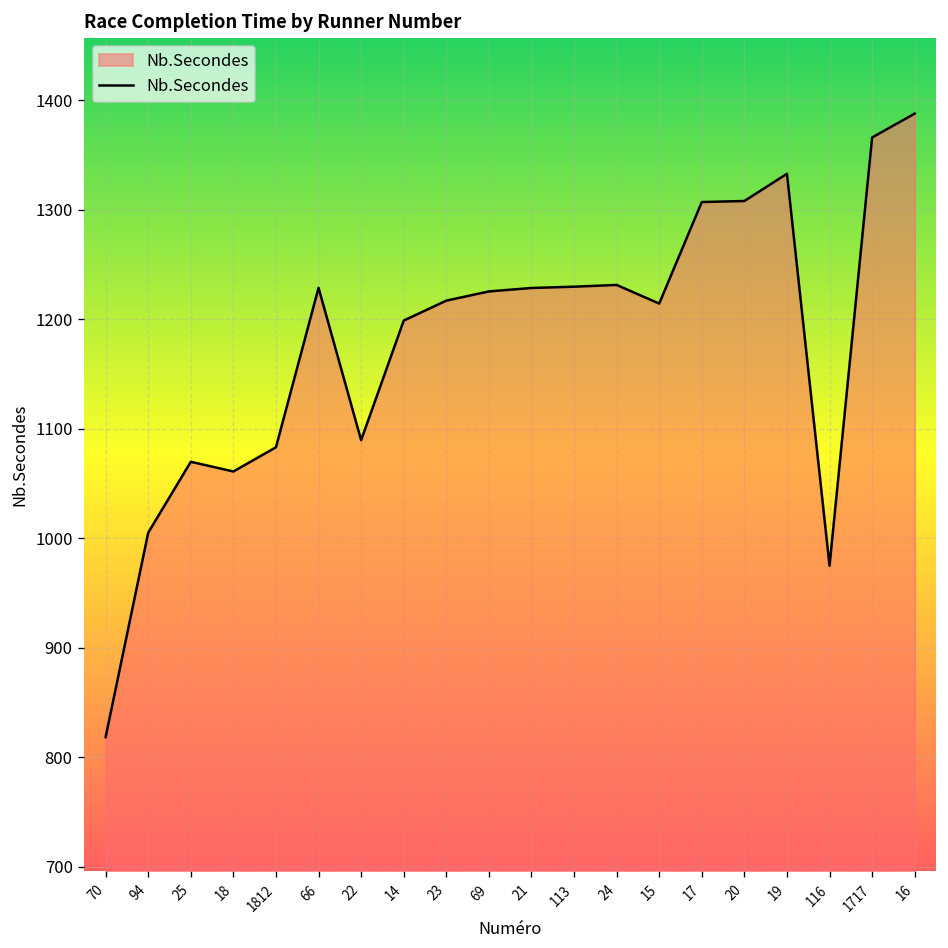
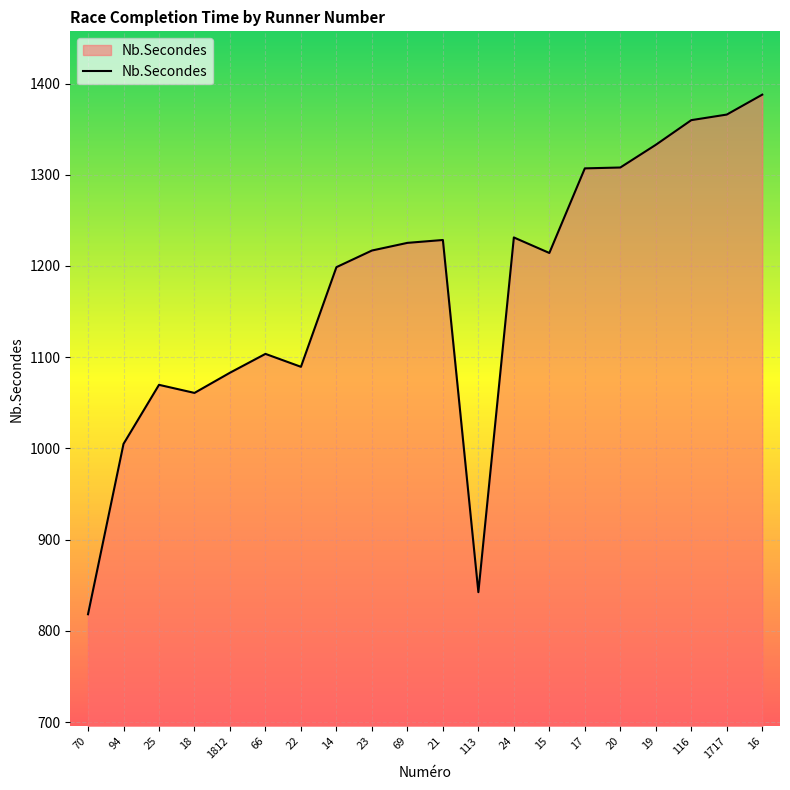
  {
    "70": 820,
    "94": 1000,
    "25": 1070,
    "18": 1060,
    "1812": 1080,
-   "66": 1230,
+   "66": 1100,
    "22": 1090,
    "14": 1200,
    "23": 1220,
    "69": 1230,
    "21": 1230,
-   "113": 1230,
+   "113": 840,
    "24": 1230,
    "15": 1210,
    "17": 1310,
    "20": 1310,
    "19": 1330,
-   "116": 970,
+   "116": 1360,
    "1717": 1370,
    "16": 1390
  }
